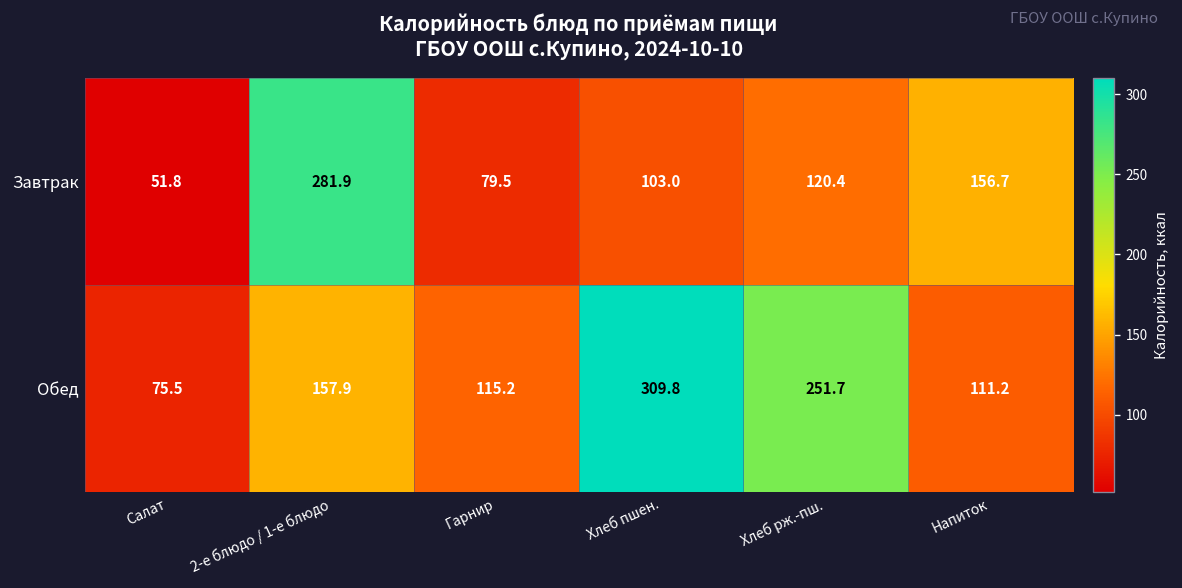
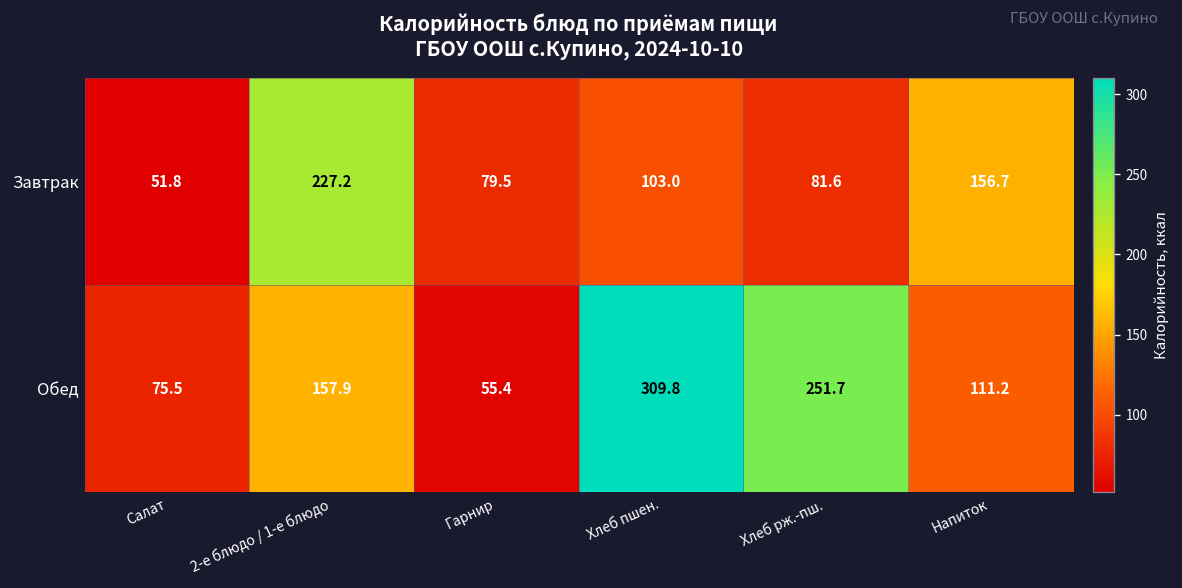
  {
    "Завтрак": {
      "Салат": 51.8,
-     "2-е блюдо / 1-е блюдо": 281.9,
+     "2-е блюдо / 1-е блюдо": 227.2,
      "Гарнир": 79.5,
      "Хлеб пшен.": 103.0,
-     "Хлеб рж.-пш.": 120.4,
+     "Хлеб рж.-пш.": 81.6,
      "Напиток": 156.7
    },
    "Обед": {
      "Салат": 75.5,
      "2-е блюдо / 1-е блюдо": 157.9,
-     "Гарнир": 115.2,
+     "Гарнир": 55.4,
      "Хлеб пшен.": 309.8,
      "Хлеб рж.-пш.": 251.7,
      "Напиток": 111.2
    }
  }
